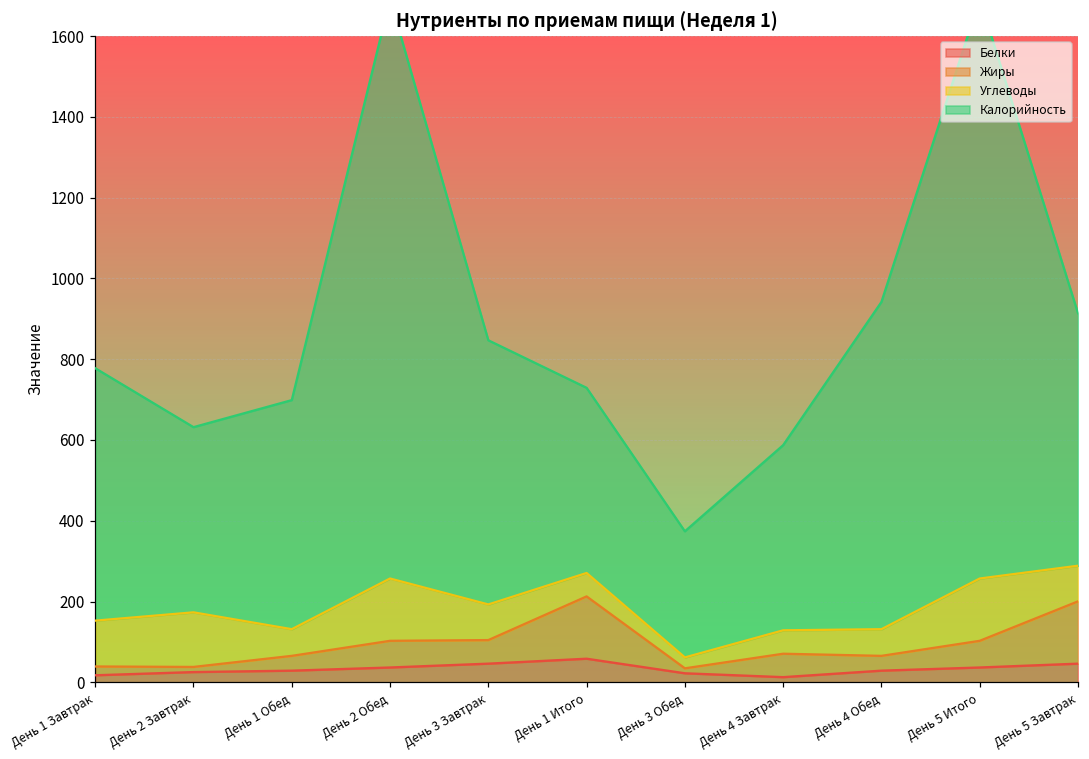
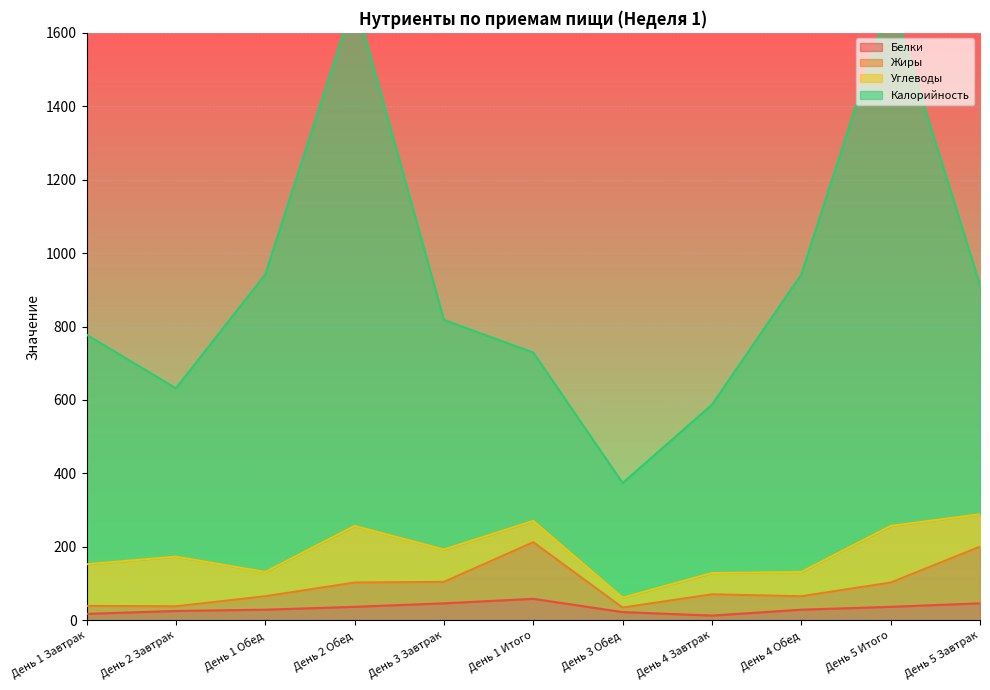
  {
    "Углеводы": {
      "День 1 Завтрак": 110,
      "День 2 Завтрак": 140,
      "День 1 Обед": 70,
      "День 2 Обед": 150,
      "День 3 Завтрак": 90,
      "День 1 Итого": 60,
      "День 3 Обед": 30,
      "День 4 Завтрак": 60,
      "День 4 Обед": 70,
      "День 5 Итого": 150,
      "День 5 Завтрак": 90
    },
    "Калорийность": {
      "День 1 Завтрак": 630,
      "День 2 Завтрак": 460,
-     "День 1 Обед": 570,
-     "День 3 Завтрак": 650,
+     "День 1 Обед": 810,
+     "День 3 Завтрак": 630,
      "День 1 Итого": 460,
      "День 3 Обед": 310,
      "День 4 Завтрак": 460,
      "День 4 Обед": 810,
      "День 5 Завтрак": 630
    }
  }
